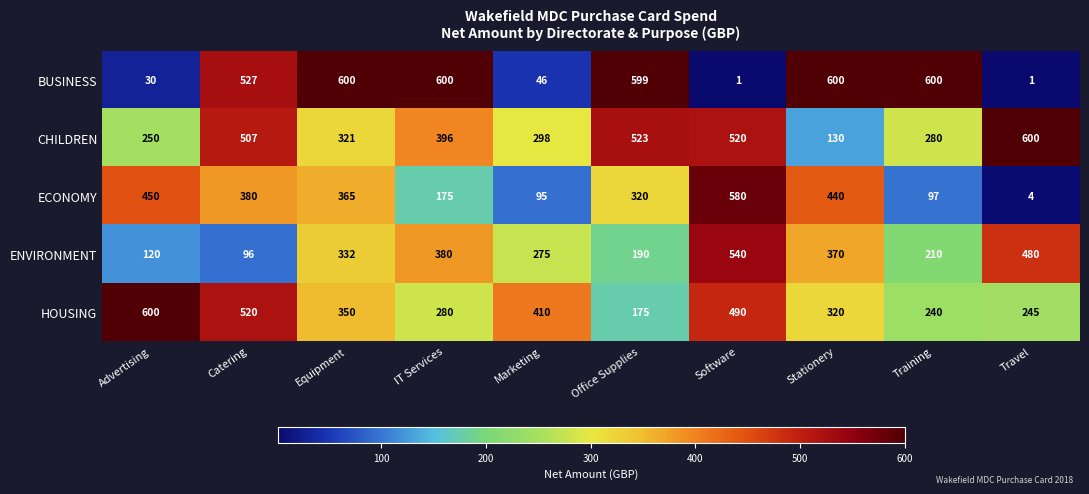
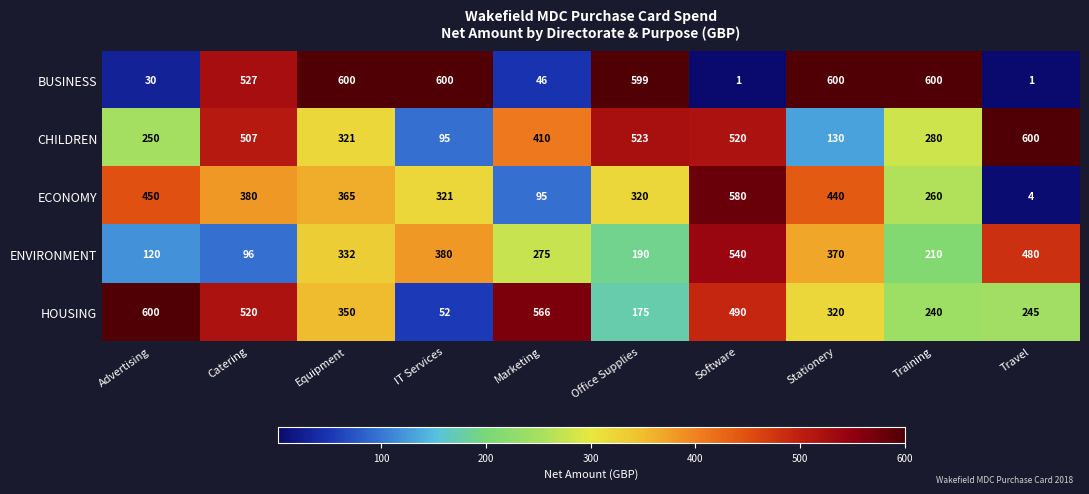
  {
    "BUSINESS": {
      "Advertising": 30,
      "Catering": 527,
      "Equipment": 600,
      "IT Services": 600,
      "Marketing": 46,
      "Office Supplies": 599,
      "Software": 1,
      "Stationery": 600,
      "Training": 600,
      "Travel": 1
    },
    "CHILDREN": {
      "Advertising": 250,
      "Catering": 507,
      "Equipment": 321,
-     "IT Services": 396,
-     "Marketing": 298,
+     "IT Services": 95,
+     "Marketing": 410,
      "Office Supplies": 523,
      "Software": 520,
      "Stationery": 130,
      "Training": 280,
      "Travel": 600
    },
    "ECONOMY": {
      "Advertising": 450,
      "Catering": 380,
      "Equipment": 365,
-     "IT Services": 175,
+     "IT Services": 321,
      "Marketing": 95,
      "Office Supplies": 320,
      "Software": 580,
      "Stationery": 440,
-     "Training": 97,
+     "Training": 260,
      "Travel": 4
    },
    "ENVIRONMENT": {
      "Advertising": 120,
      "Catering": 96,
      "Equipment": 332,
      "IT Services": 380,
      "Marketing": 275,
      "Office Supplies": 190,
      "Software": 540,
      "Stationery": 370,
      "Training": 210,
      "Travel": 480
    },
    "HOUSING": {
      "Advertising": 600,
      "Catering": 520,
      "Equipment": 350,
-     "IT Services": 280,
-     "Marketing": 410,
+     "IT Services": 52,
+     "Marketing": 566,
      "Office Supplies": 175,
      "Software": 490,
      "Stationery": 320,
      "Training": 240,
      "Travel": 245
    }
  }
